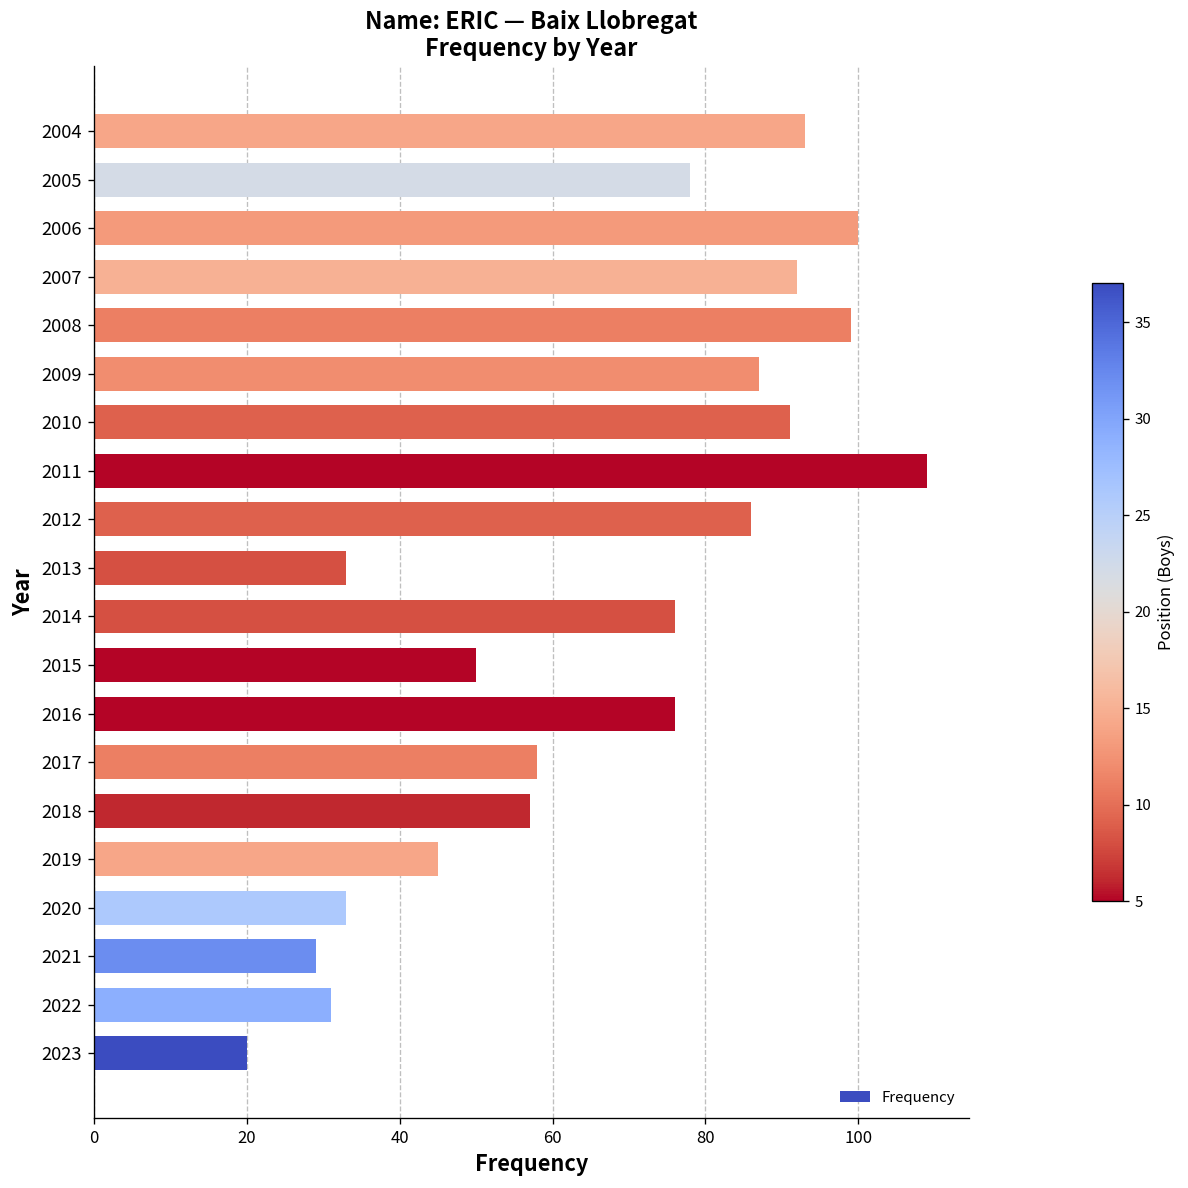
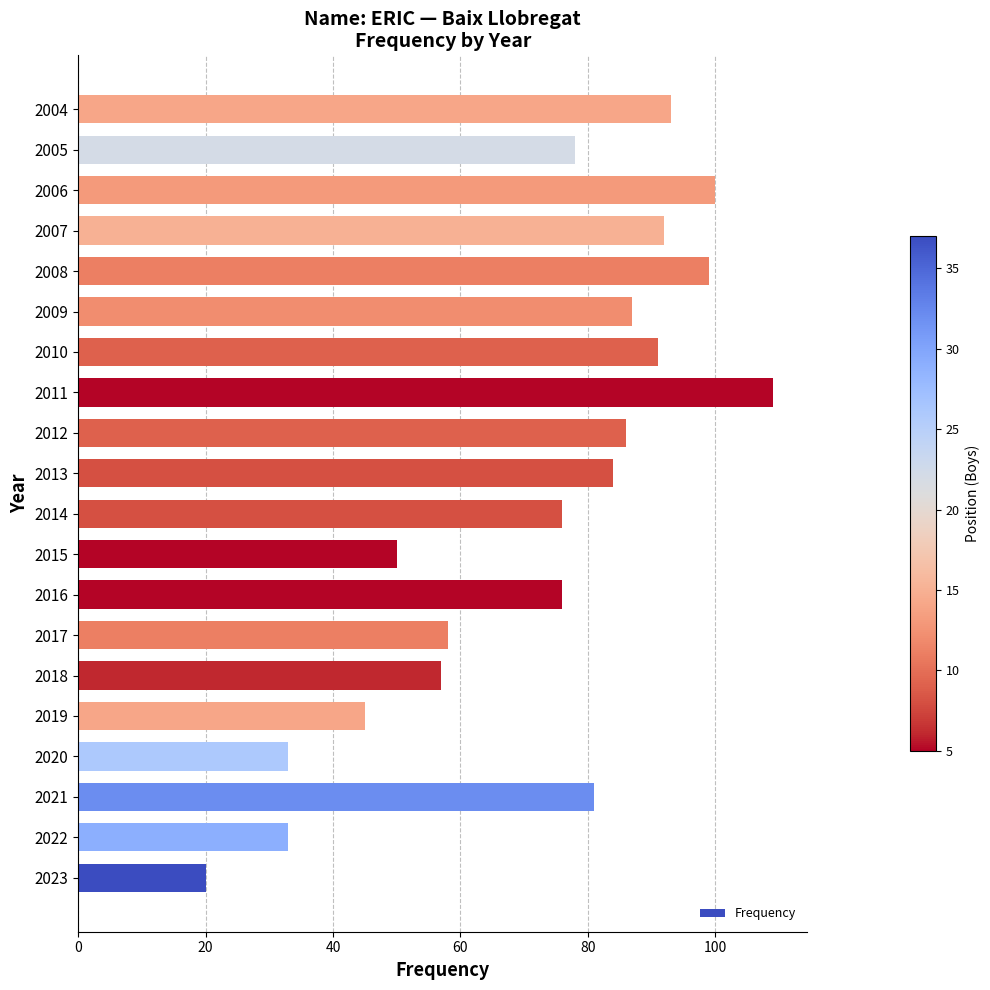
  {
    "2004": 93,
    "2005": 78,
    "2006": 100,
    "2007": 92,
    "2008": 99,
    "2009": 87,
    "2010": 91,
    "2011": 109,
    "2012": 86,
-   "2013": 33,
+   "2013": 84,
    "2014": 76,
    "2015": 50,
    "2016": 76,
    "2017": 58,
    "2018": 57,
    "2019": 45,
    "2020": 33,
-   "2021": 29,
-   "2022": 31,
+   "2021": 81,
+   "2022": 33,
    "2023": 20
  }
